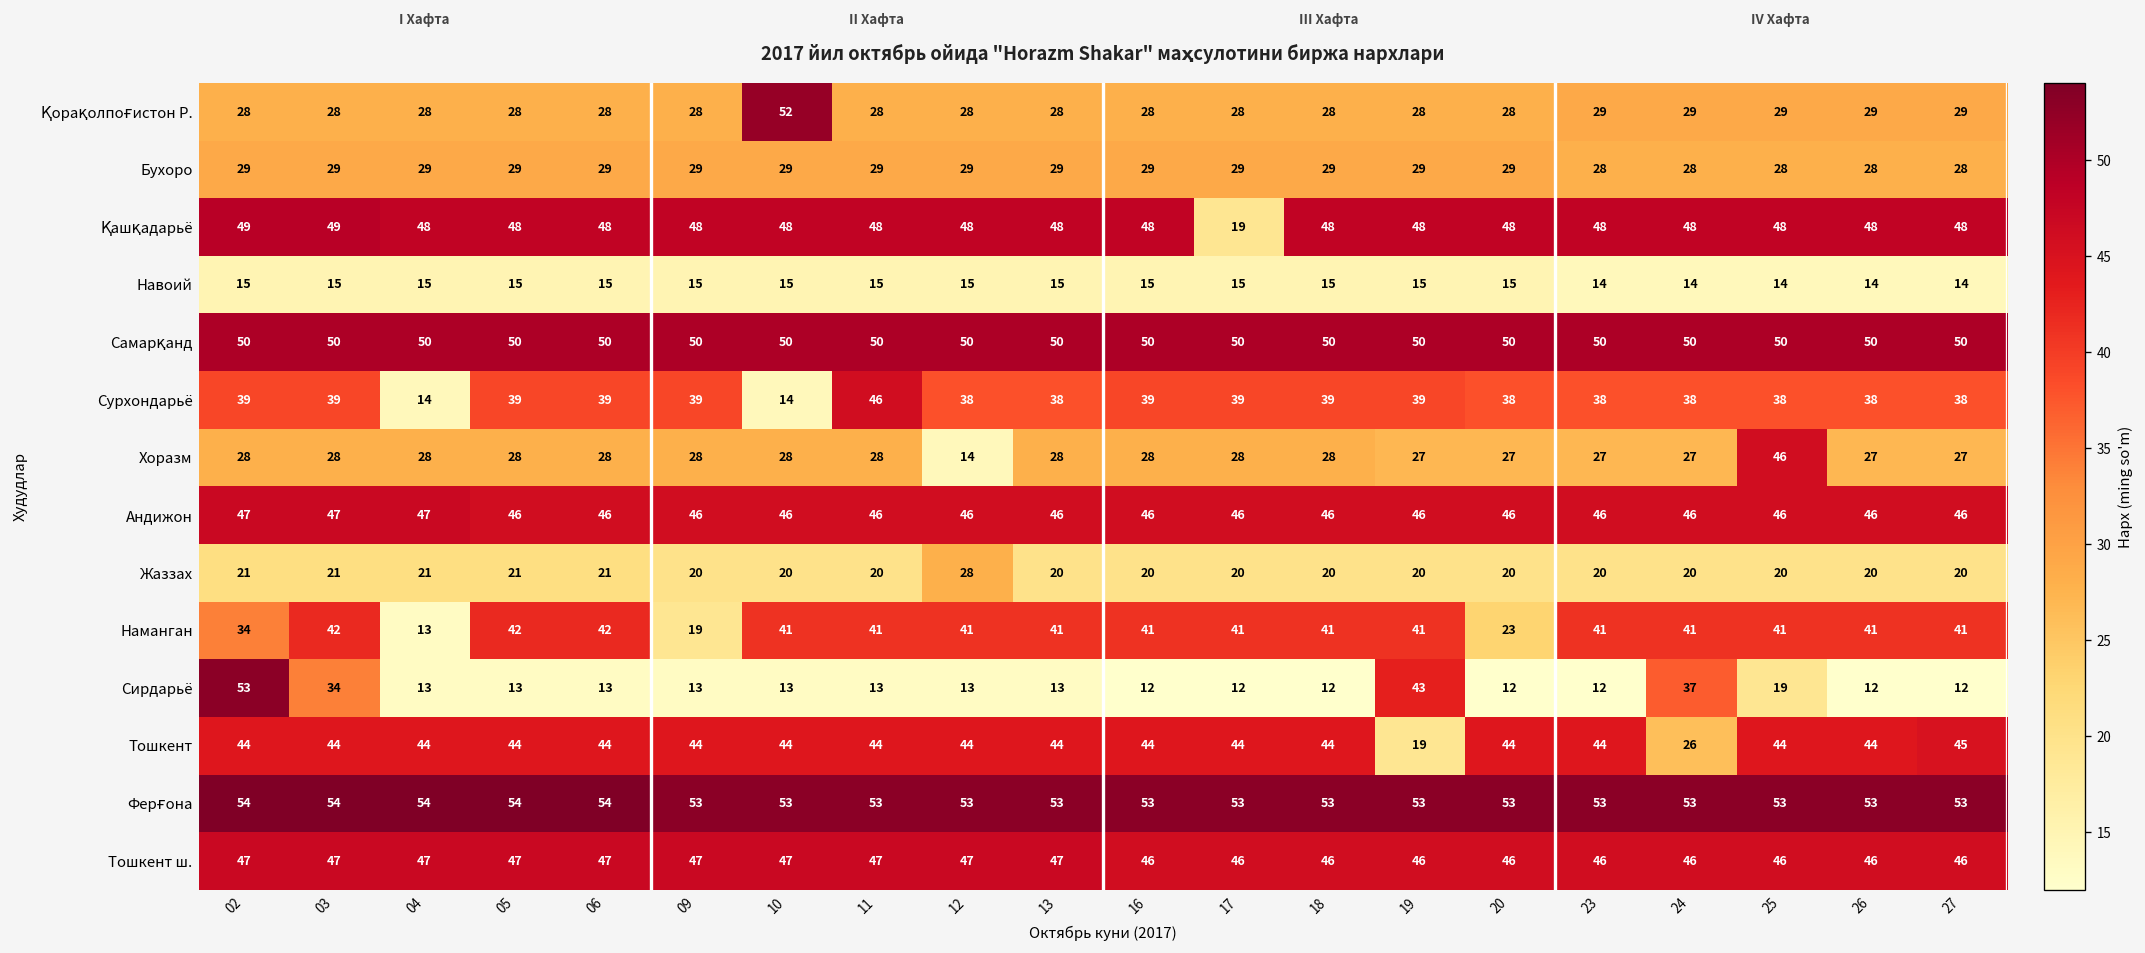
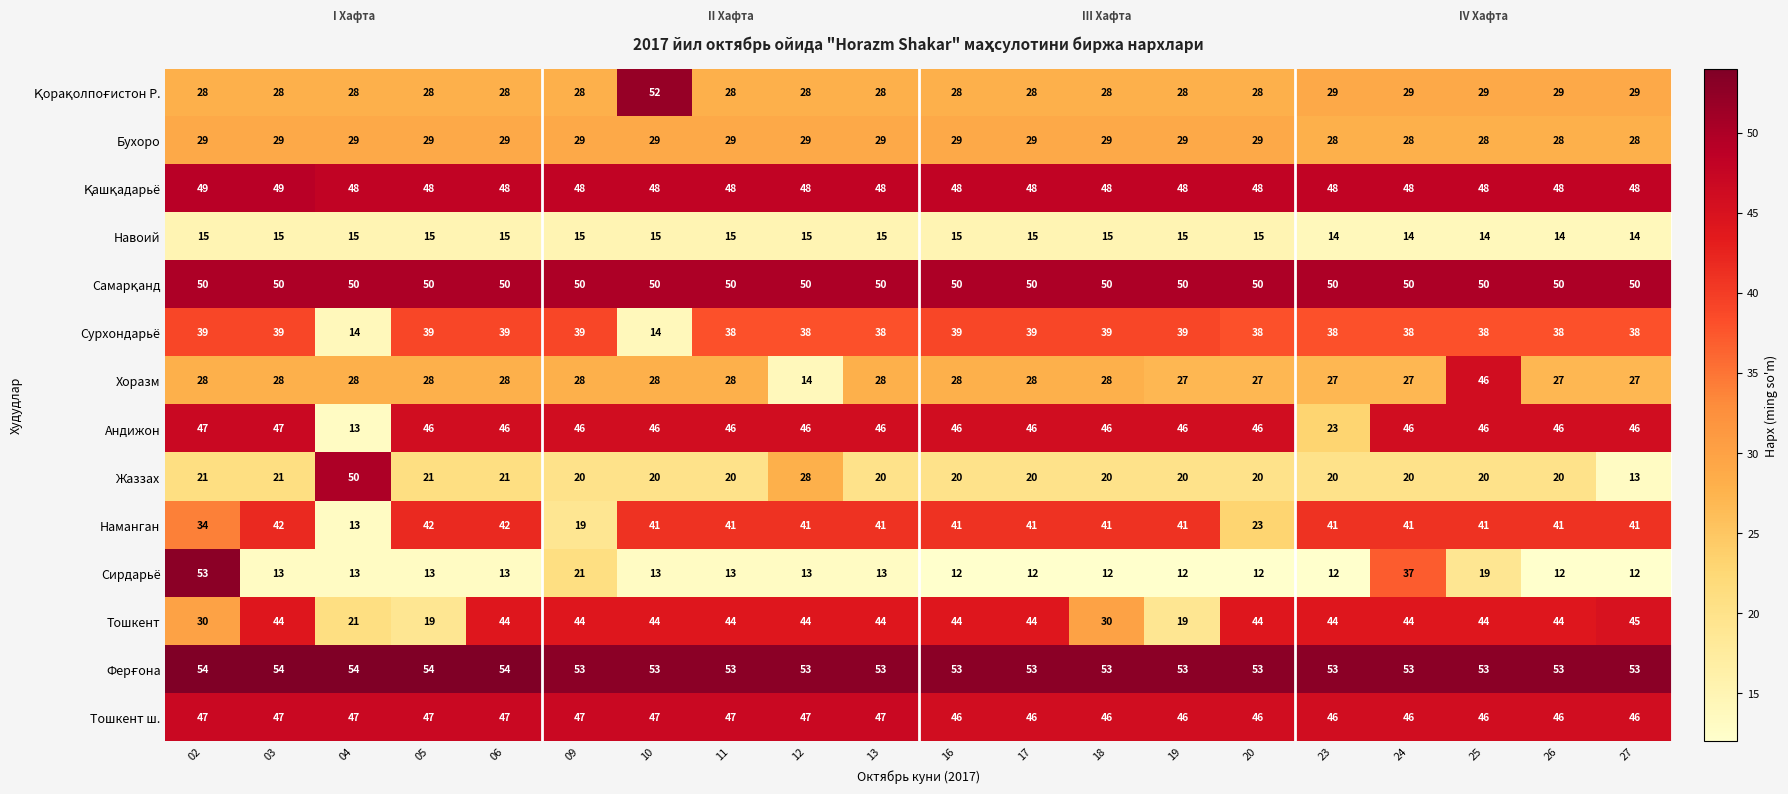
  {
    "Қашқадарьё": {
      "02": 49,
      "03": 49,
      "04": 48,
      "05": 48,
      "06": 48,
      "09": 48,
      "10": 48,
      "11": 48,
      "12": 48,
      "13": 48,
      "16": 48,
-     "17": 19,
+     "17": 48,
      "18": 48,
      "19": 48,
      "20": 48,
      "23": 48,
      "24": 48,
      "25": 48,
      "26": 48,
      "27": 48
    },
    "Сурхондарьё": {
      "02": 39,
      "03": 39,
      "04": 14,
      "05": 39,
      "06": 39,
      "09": 39,
      "10": 14,
-     "11": 46,
+     "11": 38,
      "12": 38,
      "13": 38,
      "16": 39,
      "17": 39,
      "18": 39,
      "19": 39,
      "20": 38,
      "23": 38,
      "24": 38,
      "25": 38,
      "26": 38,
      "27": 38
    },
    "Андижон": {
      "02": 47,
      "03": 47,
-     "04": 47,
+     "04": 13,
      "05": 46,
      "06": 46,
      "09": 46,
      "10": 46,
      "11": 46,
      "12": 46,
      "13": 46,
      "16": 46,
      "17": 46,
      "18": 46,
      "19": 46,
      "20": 46,
-     "23": 46,
+     "23": 23,
      "24": 46,
      "25": 46,
      "26": 46,
      "27": 46
    },
    "Жаззах": {
      "02": 21,
      "03": 21,
-     "04": 21,
+     "04": 50,
      "05": 21,
      "06": 21,
      "09": 20,
      "10": 20,
      "11": 20,
      "12": 28,
      "13": 20,
      "16": 20,
      "17": 20,
      "18": 20,
      "19": 20,
      "20": 20,
      "23": 20,
      "24": 20,
      "25": 20,
      "26": 20,
-     "27": 20
+     "27": 13
    },
    "Сирдарьё": {
      "02": 53,
-     "03": 34,
+     "03": 13,
      "04": 13,
      "05": 13,
      "06": 13,
-     "09": 13,
+     "09": 21,
      "10": 13,
      "11": 13,
      "12": 13,
      "13": 13,
      "16": 12,
      "17": 12,
      "18": 12,
-     "19": 43,
+     "19": 12,
      "20": 12,
      "23": 12,
      "24": 37,
      "25": 19,
      "26": 12,
      "27": 12
    },
    "Тошкент": {
-     "02": 44,
+     "02": 30,
      "03": 44,
-     "04": 44,
-     "05": 44,
+     "04": 21,
+     "05": 19,
      "06": 44,
      "09": 44,
      "10": 44,
      "11": 44,
      "12": 44,
      "13": 44,
      "16": 44,
      "17": 44,
-     "18": 44,
+     "18": 30,
      "19": 19,
      "20": 44,
      "23": 44,
-     "24": 26,
+     "24": 44,
      "25": 44,
      "26": 44,
      "27": 45
    }
  }
